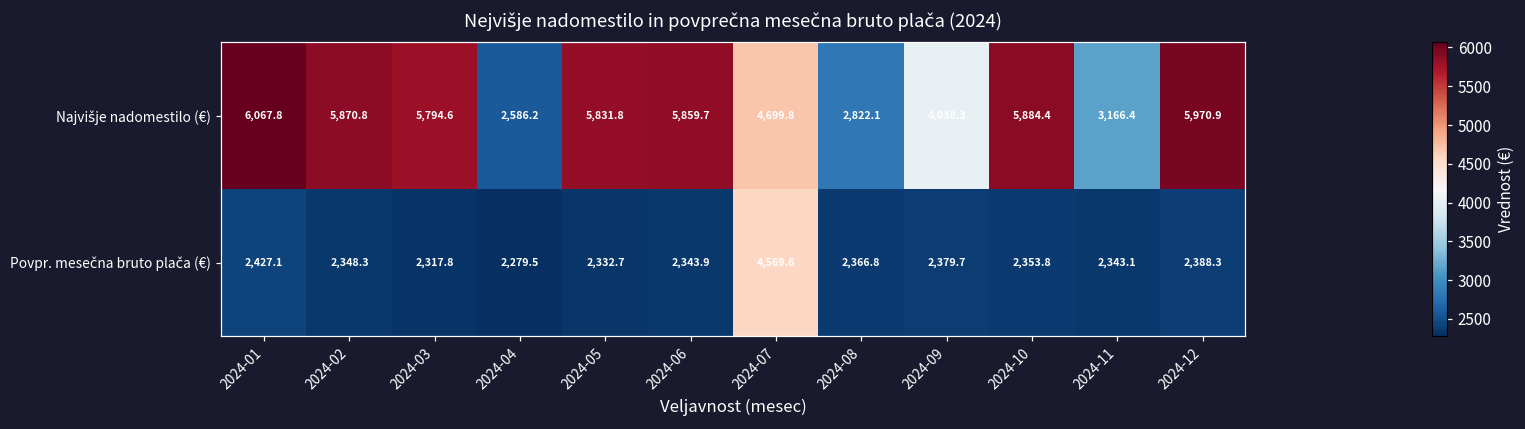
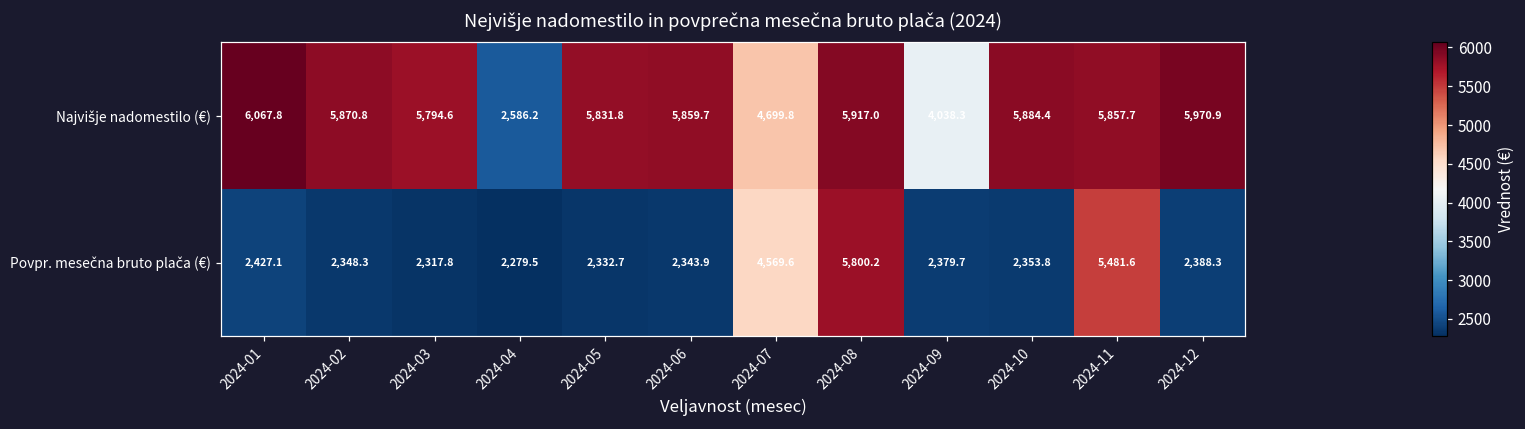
  {
    "Najvišje nadomestilo (€)": {
      "2024-01": "6,067.8",
      "2024-02": "5,870.8",
      "2024-03": "5,794.6",
      "2024-04": "2,586.2",
      "2024-05": "5,831.8",
      "2024-06": "5,859.7",
      "2024-07": "4,699.8",
-     "2024-08": "2,822.1",
+     "2024-08": "5,917.0",
      "2024-10": "5,884.4",
-     "2024-11": "3,166.4",
+     "2024-11": "5,857.7",
      "2024-12": "5,970.9"
    },
    "Povpr. mesečna bruto plača (€)": {
      "2024-01": "2,427.1",
      "2024-02": "2,348.3",
      "2024-03": "2,317.8",
      "2024-04": "2,279.5",
      "2024-05": "2,332.7",
      "2024-06": "2,343.9",
      "2024-07": "4,569.6",
-     "2024-08": "2,366.8",
+     "2024-08": "5,800.2",
      "2024-09": "2,379.7",
      "2024-10": "2,353.8",
-     "2024-11": "2,343.1",
+     "2024-11": "5,481.6",
      "2024-12": "2,388.3"
    }
  }
